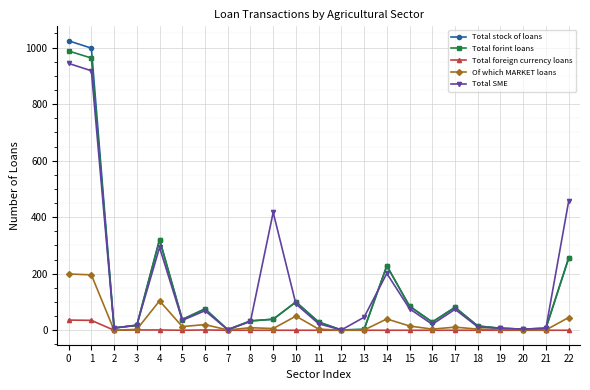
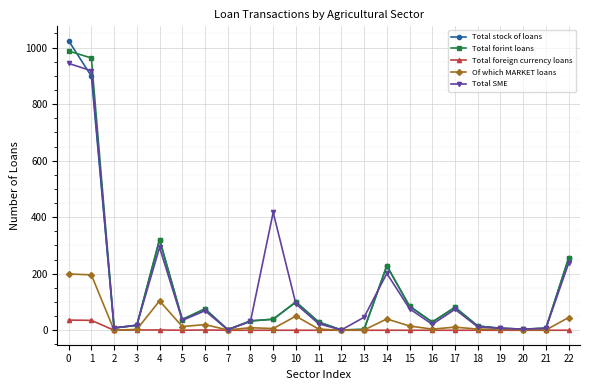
  {
    "Total stock of loans": {
      "0": 1020,
-     "1": 1000
+     "1": 900
    },
    "Total forint loans": {
      "0": 990,
      "1": 960
    },
    "Total foreign currency loans": {
      "0": 40,
      "1": 40,
      "4": 0,
      "5": 0,
      "6": 0,
      "10": 0,
      "14": 0,
      "15": 0,
      "17": 0,
      "22": 0
    },
    "Of which MARKET loans": {
      "0": 200,
      "1": 200,
      "4": 100,
      "5": 10,
      "6": 20,
      "10": 50,
      "14": 40,
      "15": 20,
      "17": 10,
      "22": 50
    },
    "Total SME": {
      "0": 940,
      "1": 920,
      "4": 290,
      "9": 420,
      "13": 50,
      "14": 200,
      "15": 80,
-     "22": 460
+     "22": 240
    }
  }
